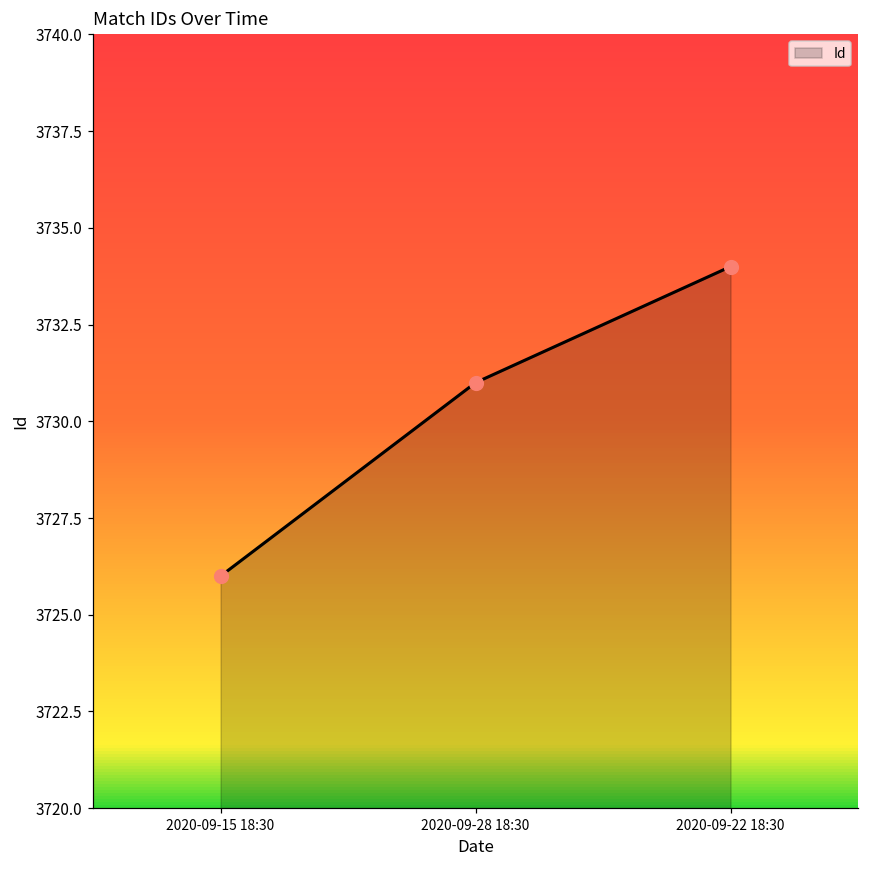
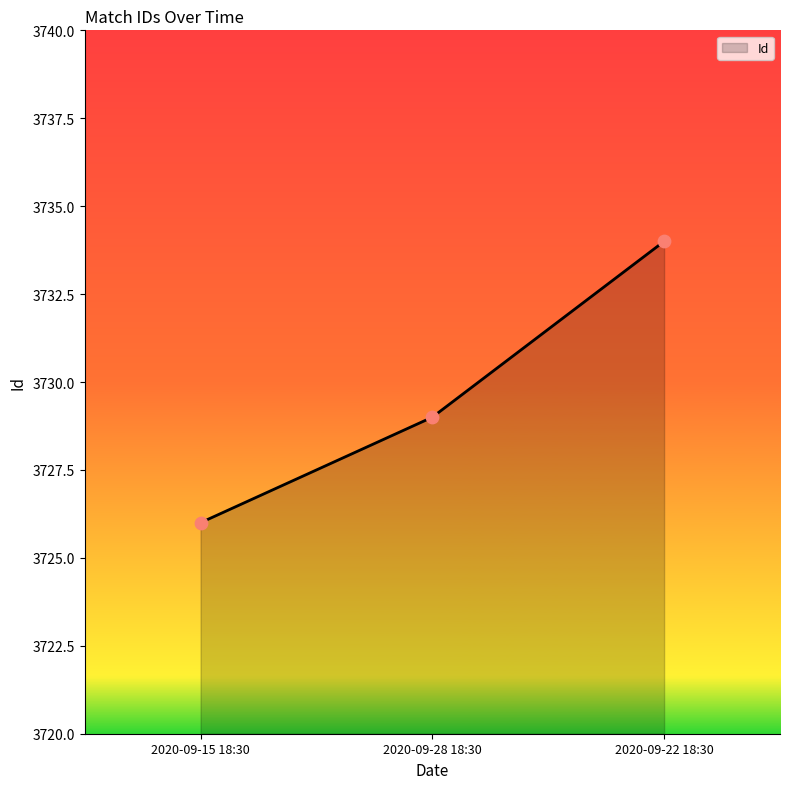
  {
    "2020-09-15 18:30": 3726,
-   "2020-09-28 18:30": 3731,
+   "2020-09-28 18:30": 3729,
    "2020-09-22 18:30": 3734
  }
